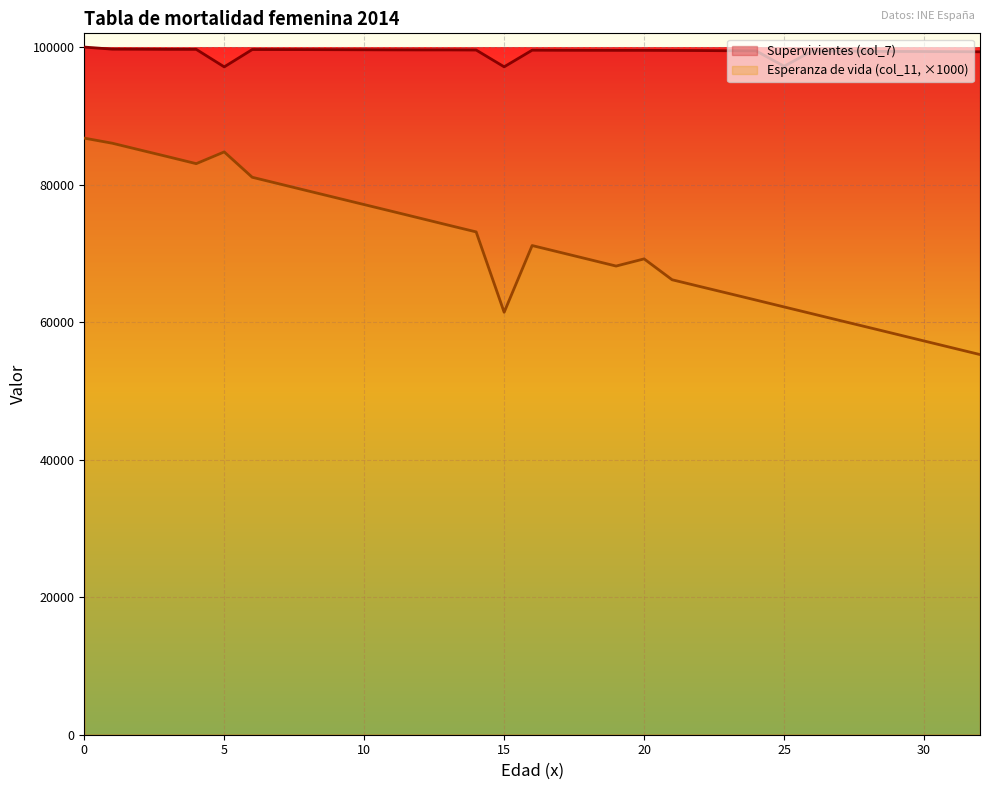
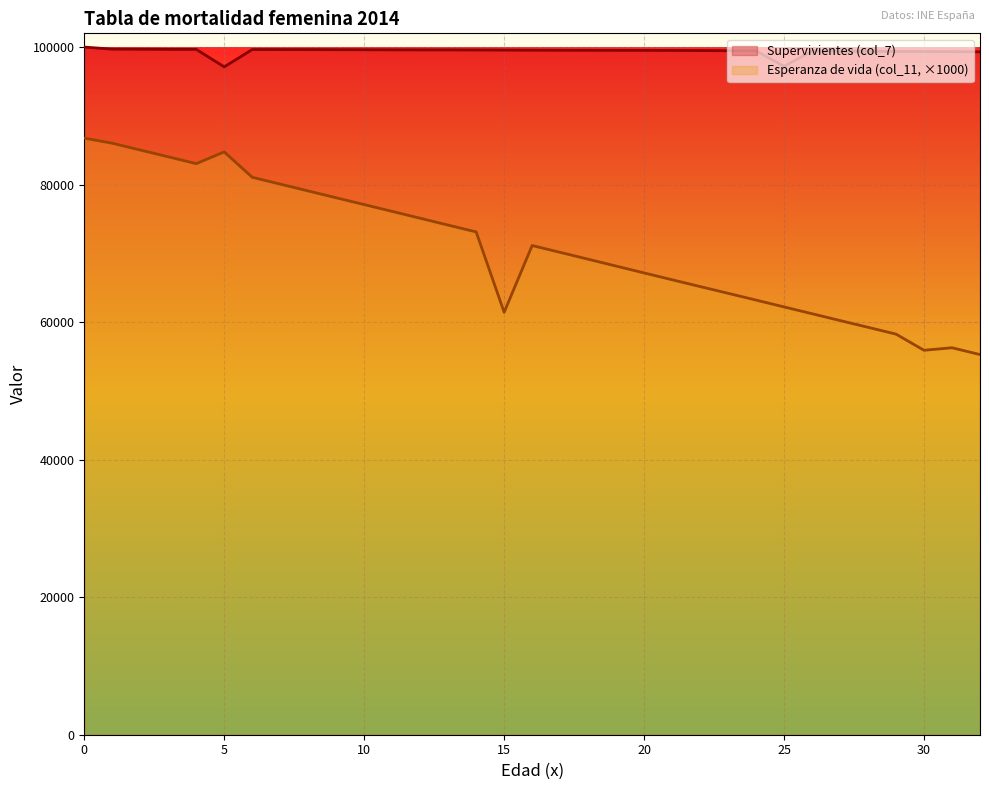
  {
    "Supervivientes (col_7)": {
      "0": 100000,
      "5": 97000,
      "10": 100000,
-     "15": 97000,
+     "15": 100000,
      "20": 100000
    },
    "Esperanza de vida (col_11, ×1000)": {
      "0": 87000,
      "5": 85000,
      "10": 77000,
      "15": 61000,
-     "20": 69000,
+     "20": 67000,
      "25": 62000,
-     "30": 57000
+     "30": 56000
    }
  }
